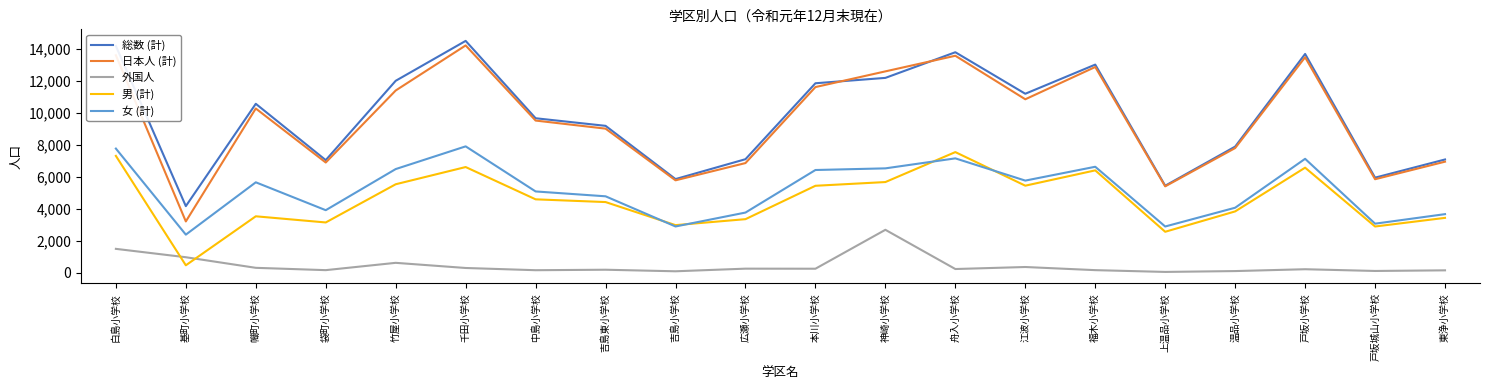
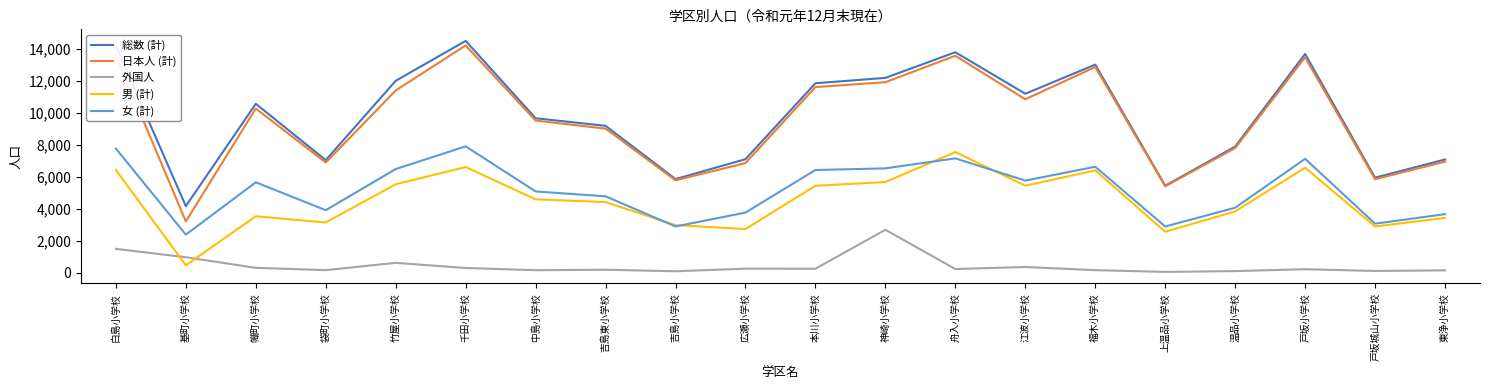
  {
    "日本人 (計)": {
      "基町小学校": "3,200",
      "幟町小学校": "10,300",
      "竹屋小学校": "11,400",
      "千田小学校": "14,200",
      "吉島東小学校": "9,000",
      "広瀬小学校": "6,800",
      "本川小学校": "11,600",
-     "神崎小学校": "12,600",
+     "神崎小学校": "11,900",
      "舟入小学校": "13,600",
      "江波小学校": "10,800",
      "戸坂小学校": "13,500"
    },
    "外国人": {
      "白島小学校": "1,500",
      "基町小学校": "1,000",
      "幟町小学校": "300",
      "袋町小学校": "100",
      "竹屋小学校": "600",
      "千田小学校": "300",
      "中島小学校": "100",
      "吉島東小学校": "200",
      "吉島小学校": "100",
      "広瀬小学校": "200",
      "本川小学校": "200",
      "神崎小学校": "2,700",
      "舟入小学校": "200",
      "江波小学校": "300",
      "福木小学校": "100",
      "上温品小学校": "0",
      "温品小学校": "100",
      "戸坂小学校": "200",
      "戸坂城山小学校": "100",
      "東浄小学校": "100"
    },
    "男 (計)": {
-     "白島小学校": "7,300",
+     "白島小学校": "6,400",
      "基町小学校": "500",
      "幟町小学校": "3,500",
      "袋町小学校": "3,100",
      "竹屋小学校": "5,500",
      "千田小学校": "6,600",
      "中島小学校": "4,600",
      "吉島東小学校": "4,400",
-     "広瀬小学校": "3,300",
+     "広瀬小学校": "2,700",
      "本川小学校": "5,400",
      "神崎小学校": "5,700",
      "舟入小学校": "7,500",
      "江波小学校": "5,400",
      "福木小学校": "6,400",
      "上温品小学校": "2,500",
      "温品小学校": "3,800",
      "戸坂小学校": "6,600",
      "戸坂城山小学校": "2,900",
      "東浄小学校": "3,400"
    }
  }
